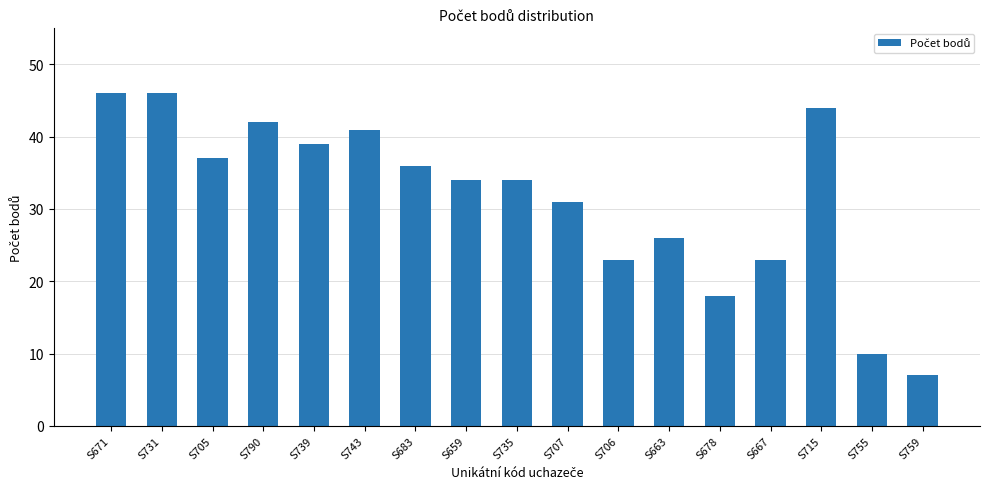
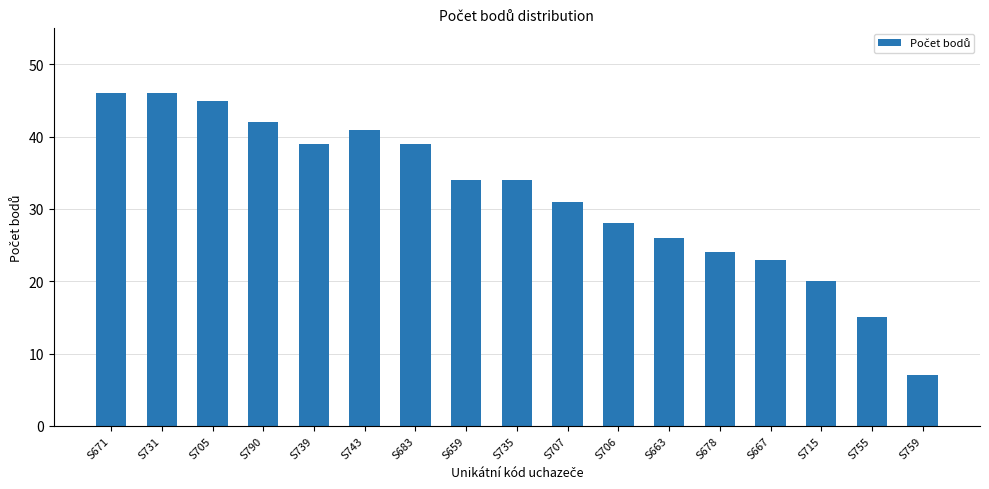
  {
    "S671": 46,
    "S731": 46,
-   "S705": 37,
+   "S705": 45,
    "S790": 42,
    "S739": 39,
    "S743": 41,
-   "S683": 36,
+   "S683": 39,
    "S659": 34,
    "S735": 34,
    "S707": 31,
-   "S706": 23,
+   "S706": 28,
    "S663": 26,
-   "S678": 18,
+   "S678": 24,
    "S667": 23,
-   "S715": 44,
-   "S755": 10,
+   "S715": 20,
+   "S755": 15,
    "S759": 7
  }
